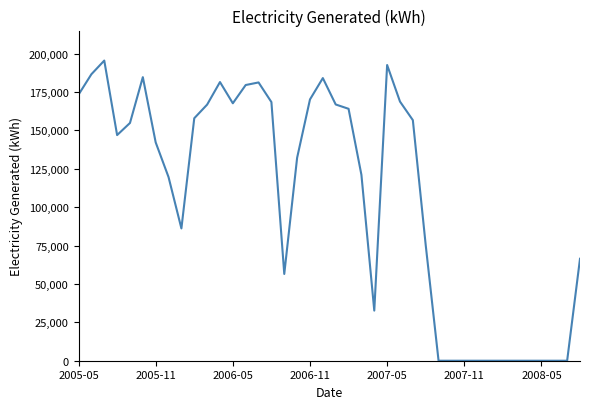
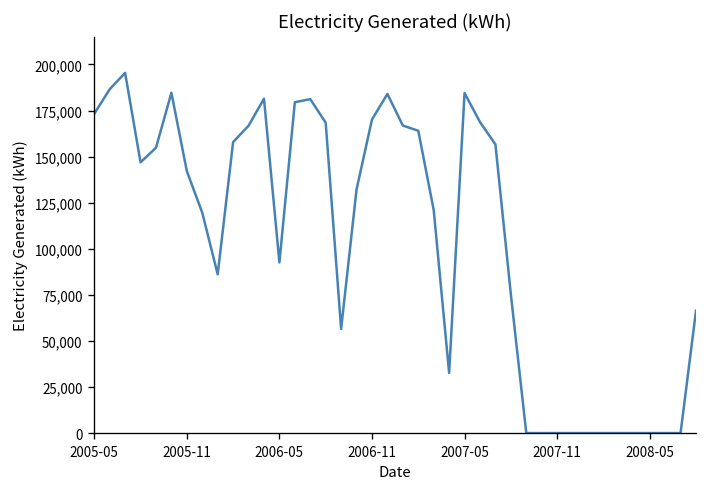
  {
    "2005-05": "173,000",
    "2005-11": "142,000",
-   "2006-05": "168,000",
+   "2006-05": "93,000",
    "2006-11": "170,000",
-   "2007-05": "193,000",
+   "2007-05": "185,000",
    "2007-11": "0",
    "2008-05": "0"
  }
